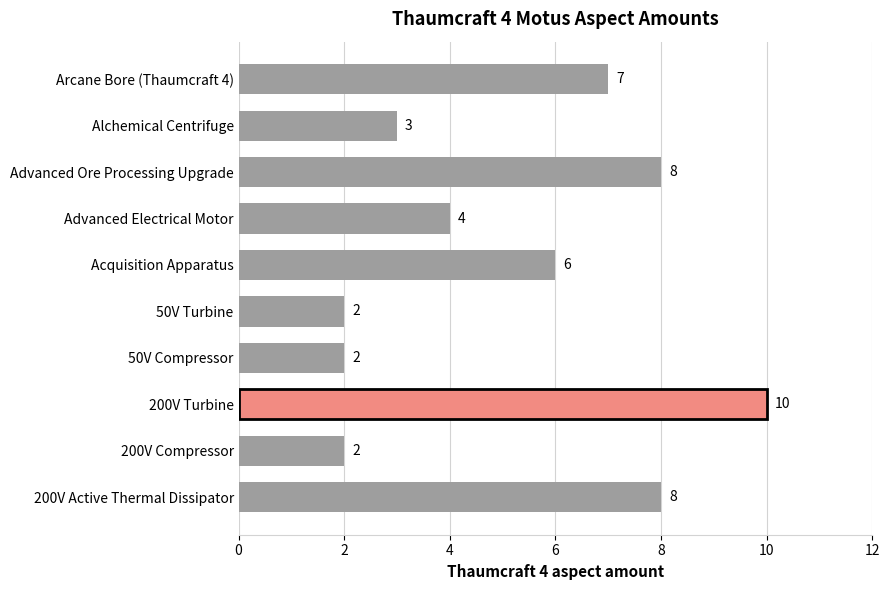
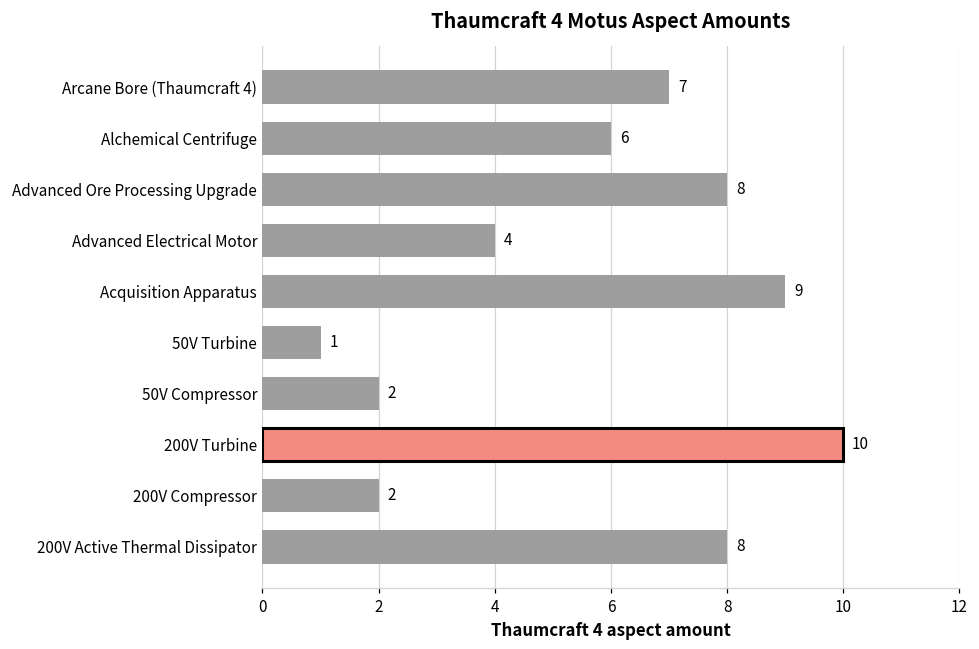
  {
    "Arcane Bore (Thaumcraft 4)": 7,
-   "Alchemical Centrifuge": 3,
+   "Alchemical Centrifuge": 6,
    "Advanced Ore Processing Upgrade": 8,
    "Advanced Electrical Motor": 4,
-   "Acquisition Apparatus": 6,
-   "50V Turbine": 2,
+   "Acquisition Apparatus": 9,
+   "50V Turbine": 1,
    "50V Compressor": 2,
    "200V Turbine": 10,
    "200V Compressor": 2,
    "200V Active Thermal Dissipator": 8
  }
